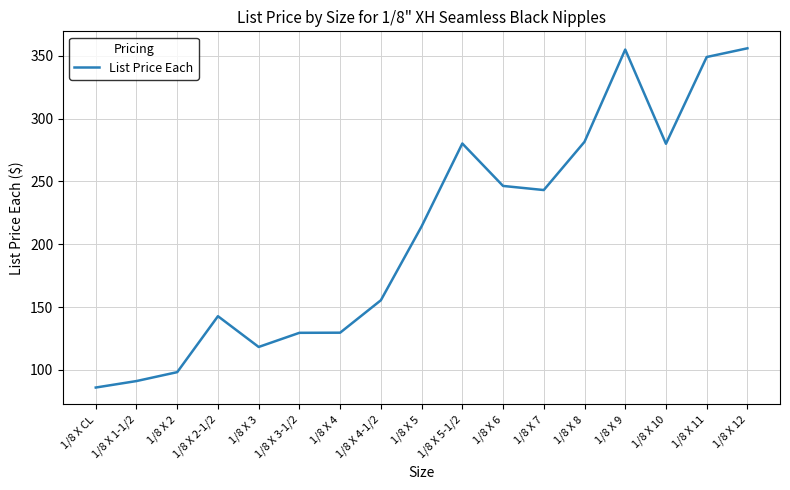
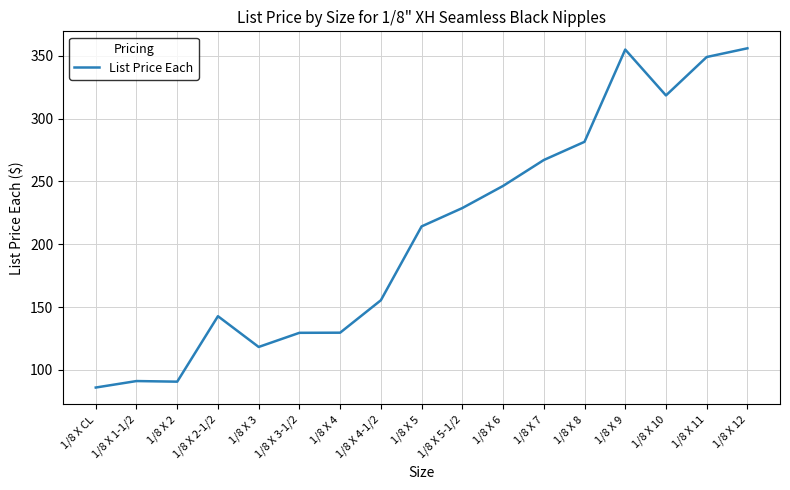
  {
    "1/8 X CL": 86,
    "1/8 X 1-1/2": 91,
-   "1/8 X 2": 98,
+   "1/8 X 2": 91,
    "1/8 X 2-1/2": 143,
    "1/8 X 3": 118,
    "1/8 X 3-1/2": 129,
    "1/8 X 4": 130,
    "1/8 X 4-1/2": 155,
    "1/8 X 5": 214,
-   "1/8 X 5-1/2": 280,
+   "1/8 X 5-1/2": 229,
    "1/8 X 6": 246,
-   "1/8 X 7": 243,
+   "1/8 X 7": 267,
    "1/8 X 8": 282,
    "1/8 X 9": 355,
-   "1/8 X 10": 280,
+   "1/8 X 10": 318,
    "1/8 X 11": 349,
    "1/8 X 12": 356
  }
